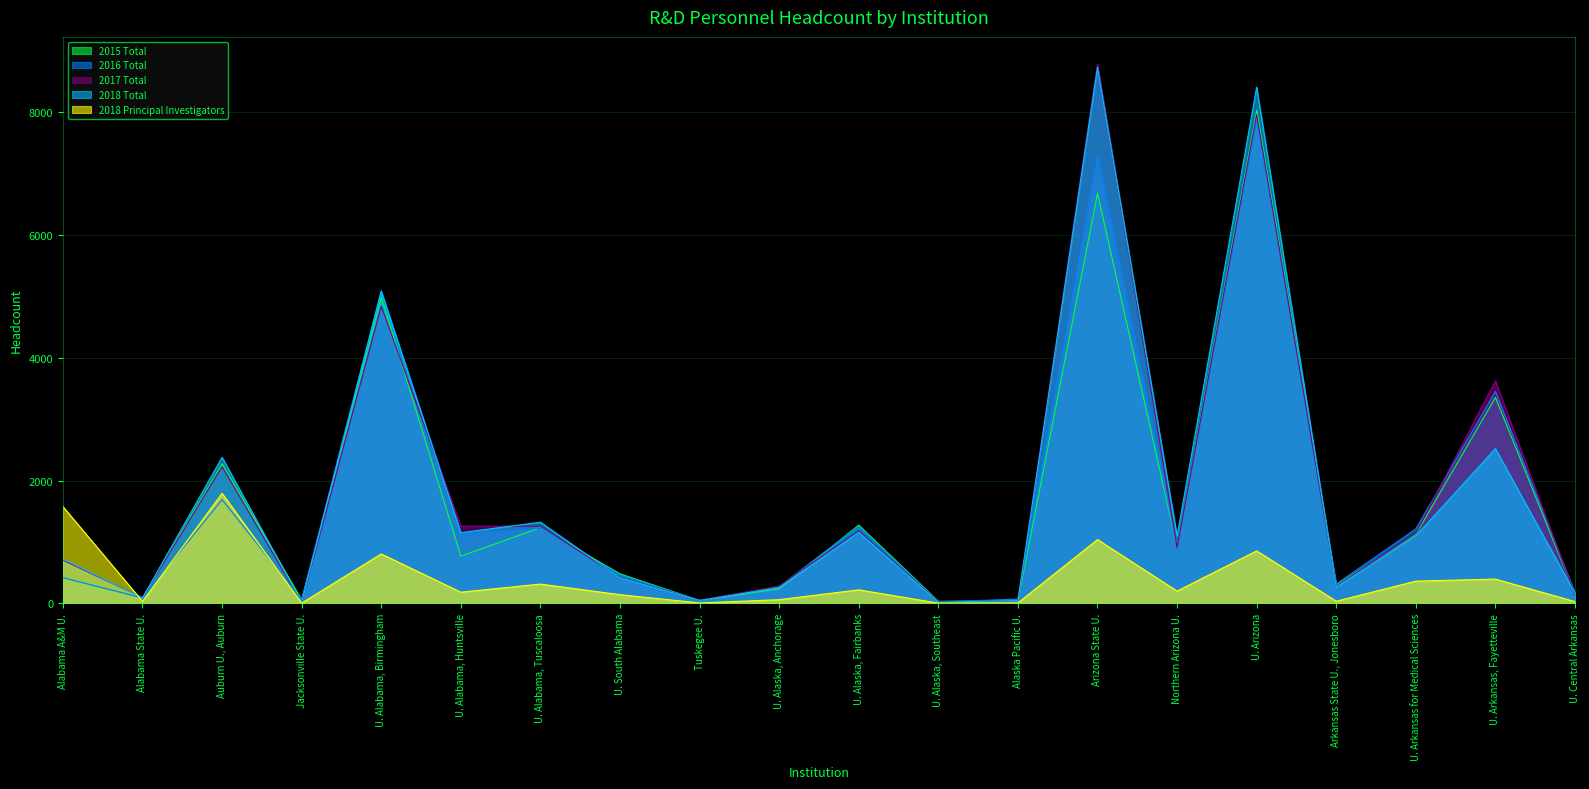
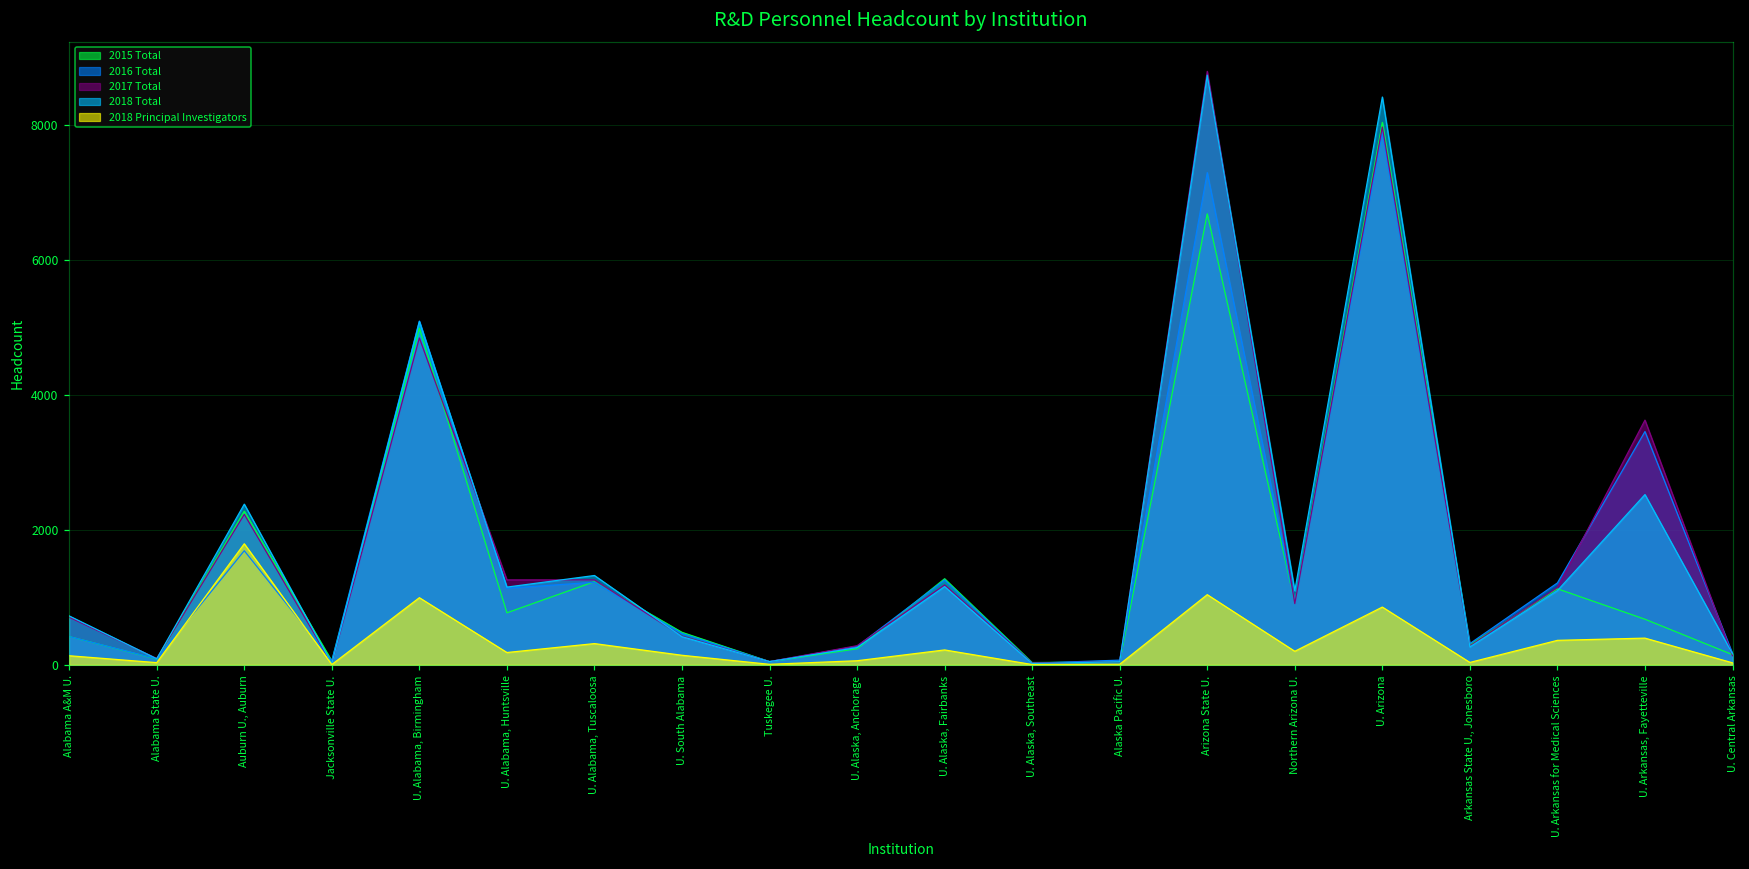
  {
    "2015 Total": {
      "Auburn U., Auburn": 2300,
      "U. Alabama, Birmingham": 5000,
      "U. Alabama, Huntsville": 800,
      "Arizona State U.": 6700,
      "U. Arizona": 8000,
-     "U. Arkansas, Fayetteville": 3400
+     "U. Arkansas, Fayetteville": 700
    },
    "2017 Total": {
      "Auburn U., Auburn": 2200,
      "U. Alabama, Birmingham": 4800,
      "U. Alabama, Huntsville": 1300,
      "Arizona State U.": 8800,
      "U. Arizona": 8000,
      "U. Arkansas, Fayetteville": 3600
    },
    "2018 Principal Investigators": {
-     "Alabama A&M U.": 1600,
+     "Alabama A&M U.": 100,
      "Alabama State U.": 0,
      "Auburn U., Auburn": 1800,
-     "U. Alabama, Birmingham": 800,
+     "U. Alabama, Birmingham": 1000,
      "U. Alabama, Huntsville": 200,
      "U. Alabama, Tuscaloosa": 300,
      "U. South Alabama": 100,
      "U. Alaska, Anchorage": 100,
      "U. Alaska, Fairbanks": 200,
      "Arizona State U.": 1000,
      "Northern Arizona U.": 200,
      "U. Arizona": 900,
      "Arkansas State U., Jonesboro": 0,
      "U. Arkansas for Medical Sciences": 400,
      "U. Arkansas, Fayetteville": 400,
      "U. Central Arkansas": 0
    }
  }
